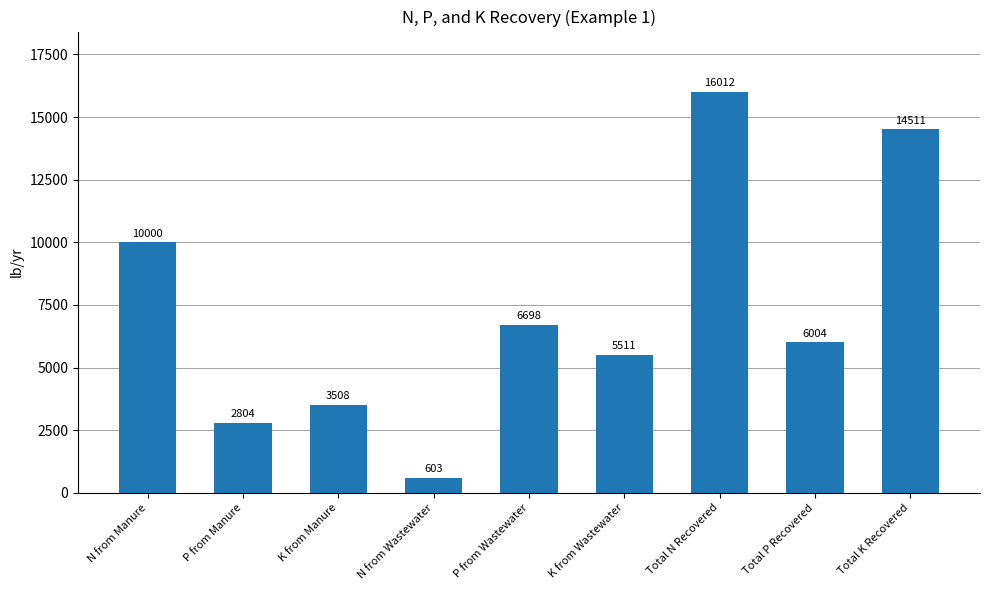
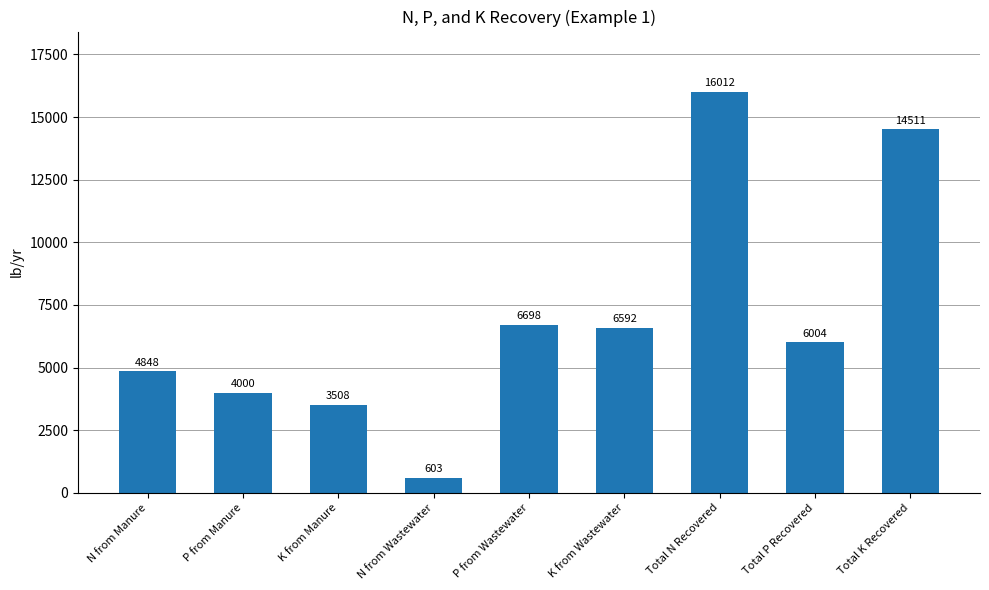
  {
-   "N from Manure": 10000,
-   "P from Manure": 2804,
+   "N from Manure": 4848,
+   "P from Manure": 4000,
    "K from Manure": 3508,
    "N from Wastewater": 603,
    "P from Wastewater": 6698,
-   "K from Wastewater": 5511,
+   "K from Wastewater": 6592,
    "Total N Recovered": 16012,
    "Total P Recovered": 6004,
    "Total K Recovered": 14511
  }
